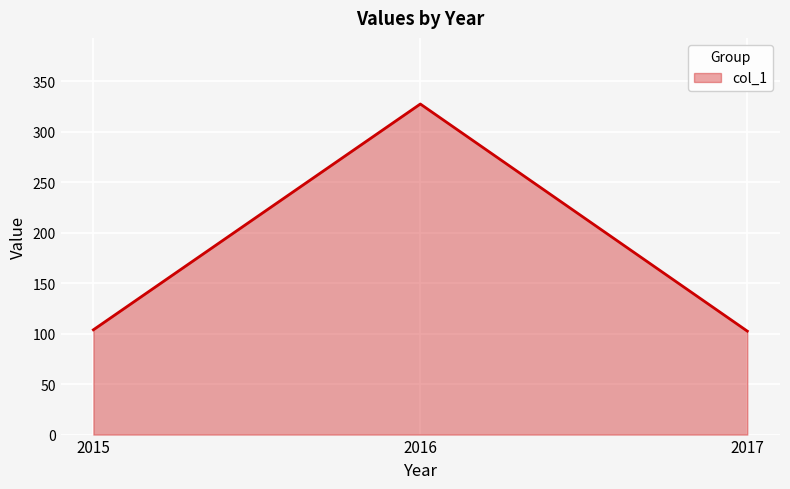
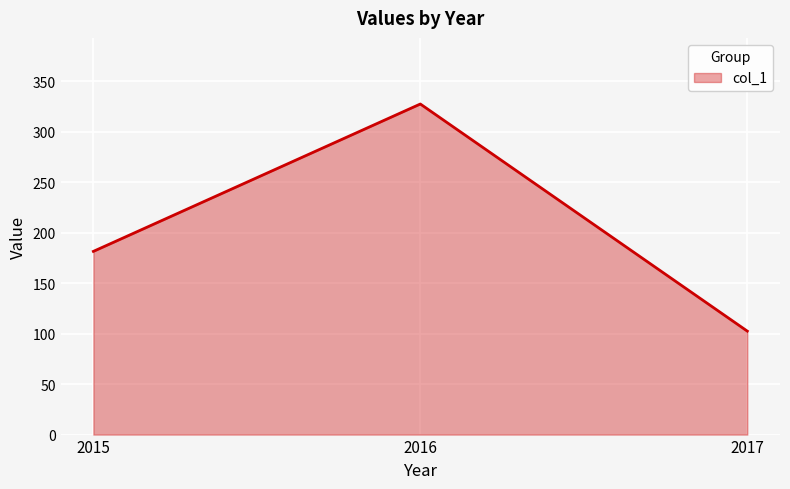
  {
-   "2015": 104,
+   "2015": 182,
    "2016": 328,
    "2017": 103
  }
